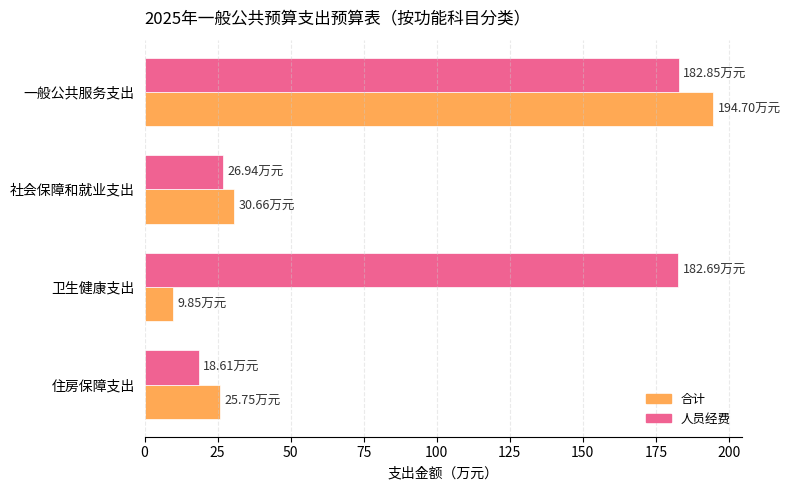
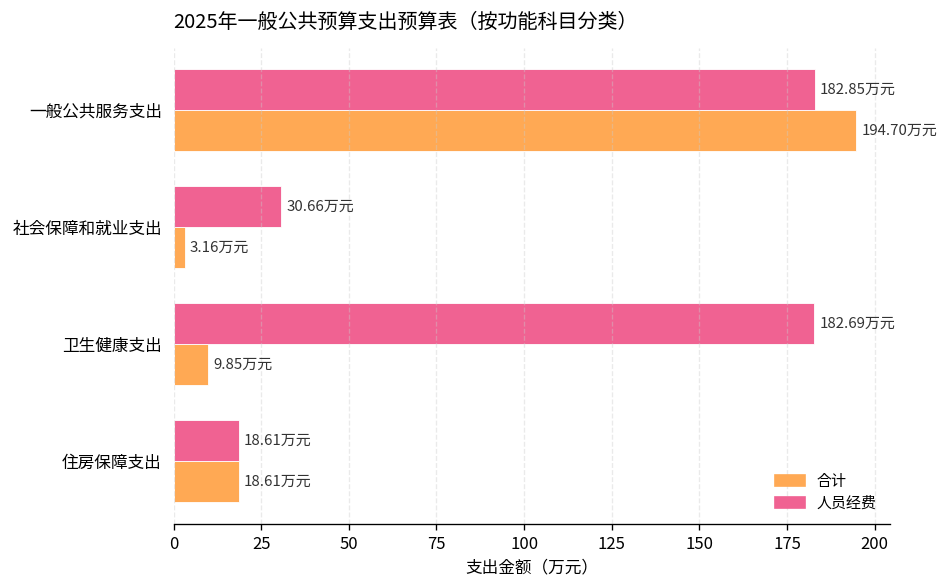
  {
    "合计": {
      "一般公共服务支出": 194.70,
-     "社会保障和就业支出": 30.66,
+     "社会保障和就业支出": 3.16,
      "卫生健康支出": 9.85,
-     "住房保障支出": 25.75
+     "住房保障支出": 18.61
    },
    "人员经费": {
      "一般公共服务支出": 182.85,
-     "社会保障和就业支出": 26.94,
+     "社会保障和就业支出": 30.66,
      "卫生健康支出": 182.69,
      "住房保障支出": 18.61
    }
  }
